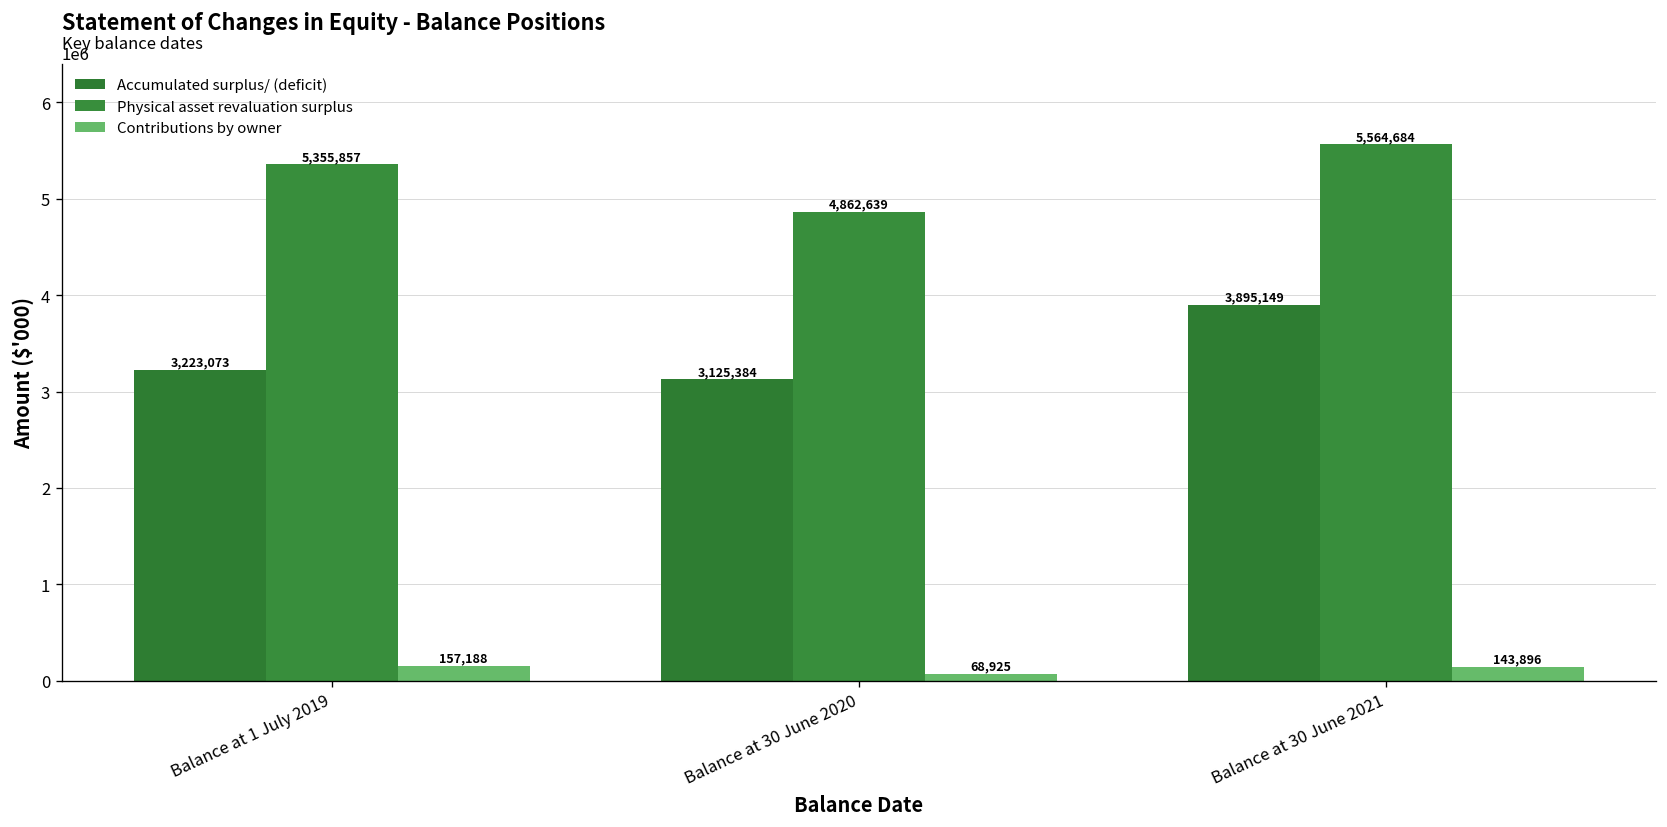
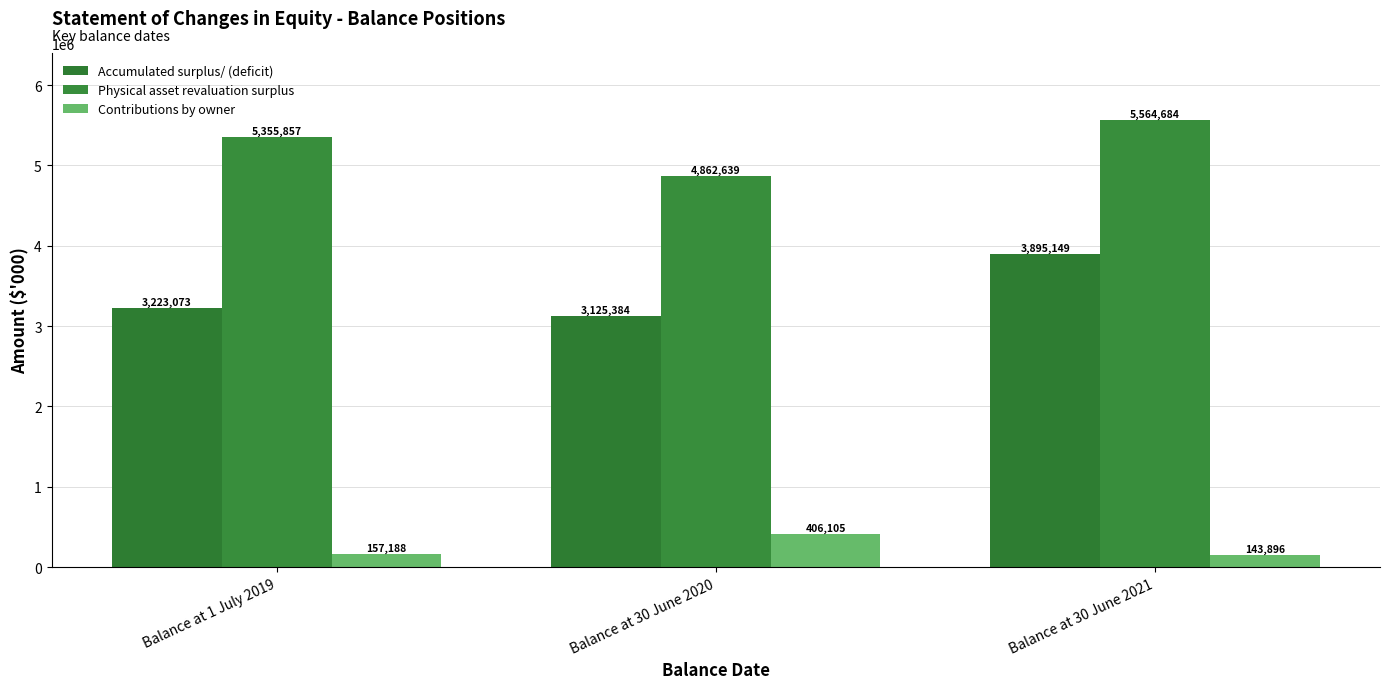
  {
    "Contributions by owner": {
      "Balance at 1 July 2019": "157,188",
-     "Balance at 30 June 2020": "68,925",
+     "Balance at 30 June 2020": "406,105",
      "Balance at 30 June 2021": "143,896"
    }
  }
